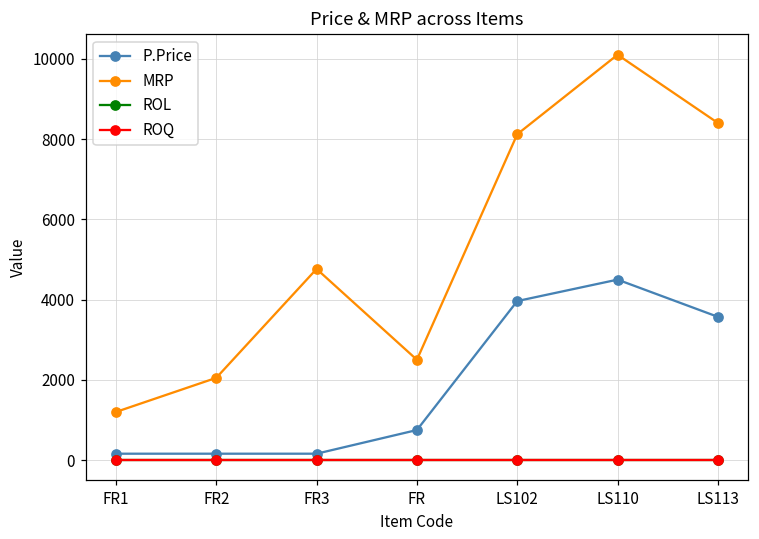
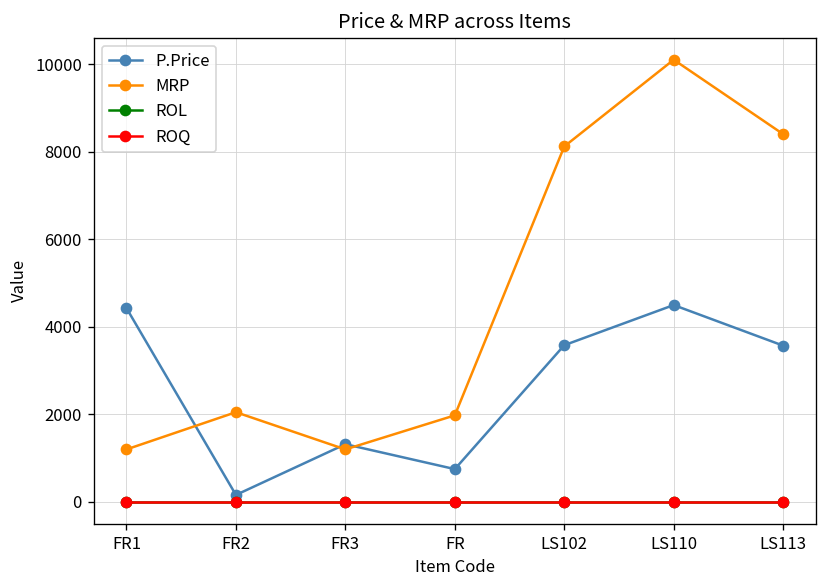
  {
    "P.Price": {
-     "FR1": 200,
+     "FR1": 4400,
      "FR2": 200,
-     "FR3": 200,
+     "FR3": 1300,
      "FR": 800,
-     "LS102": 4000,
+     "LS102": 3600,
      "LS110": 4500,
      "LS113": 3600
    },
    "MRP": {
      "FR1": 1200,
      "FR2": 2100,
-     "FR3": 4800,
-     "FR": 2500,
+     "FR3": 1200,
+     "FR": 2000,
      "LS102": 8100,
      "LS110": 10100,
      "LS113": 8400
    },
    "ROQ": {
      "FR1": 0,
      "FR2": 0,
      "FR3": 0,
      "FR": 0,
      "LS102": 0,
      "LS110": 0,
      "LS113": 0
    }
  }
